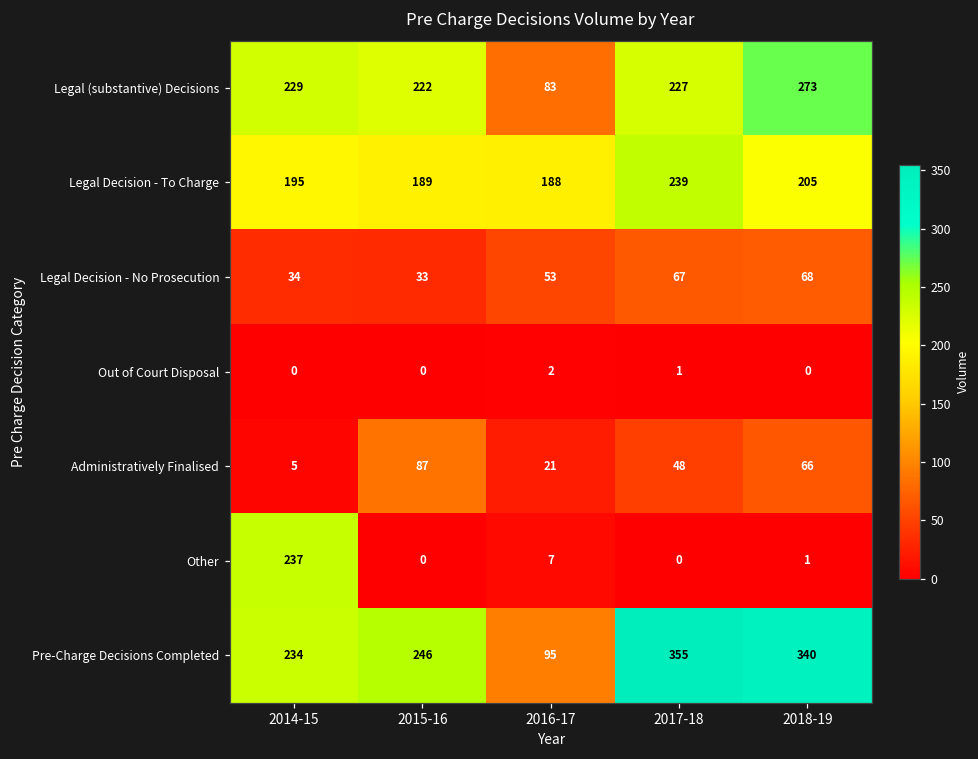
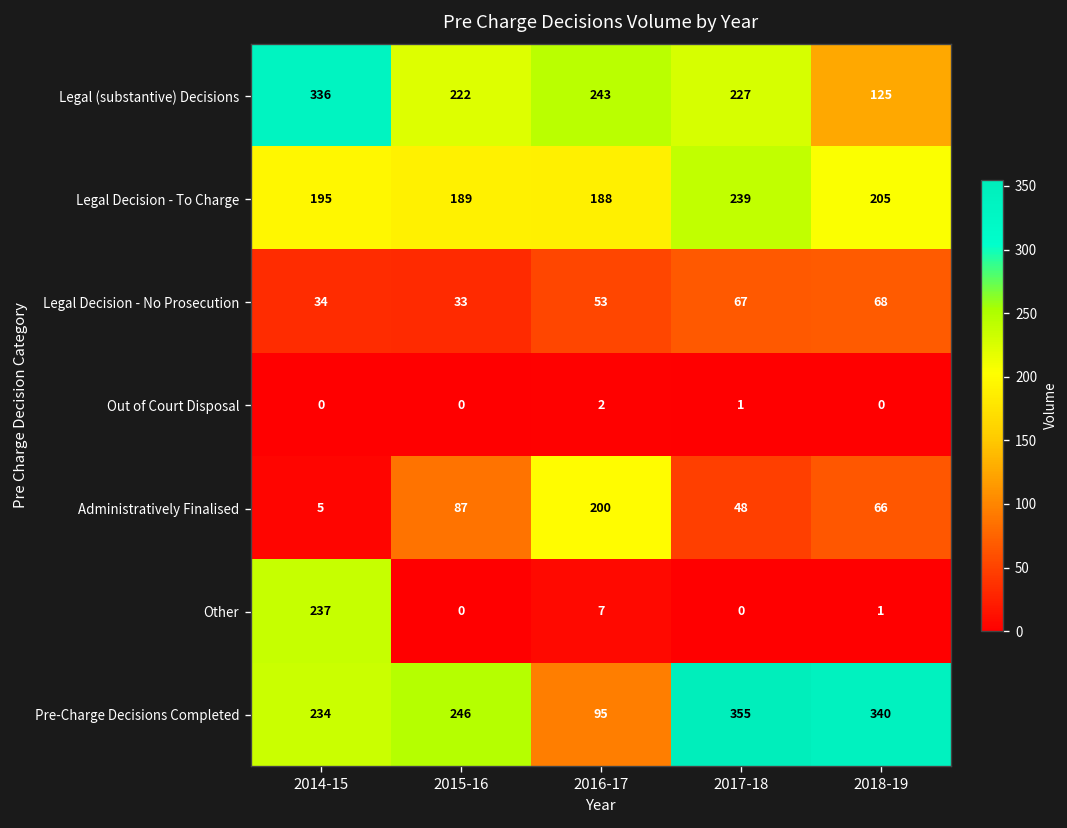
  {
    "Legal (substantive) Decisions": {
-     "2014-15": 229,
+     "2014-15": 336,
      "2015-16": 222,
-     "2016-17": 83,
+     "2016-17": 243,
      "2017-18": 227,
-     "2018-19": 273
+     "2018-19": 125
    },
    "Legal Decision - To Charge": {
      "2014-15": 195,
      "2015-16": 189,
      "2016-17": 188,
      "2017-18": 239,
      "2018-19": 205
    },
    "Legal Decision - No Prosecution": {
      "2014-15": 34,
      "2015-16": 33,
      "2016-17": 53,
      "2017-18": 67,
      "2018-19": 68
    },
    "Out of Court Disposal": {
      "2014-15": 0,
      "2015-16": 0,
      "2016-17": 2,
      "2017-18": 1,
      "2018-19": 0
    },
    "Administratively Finalised": {
      "2014-15": 5,
      "2015-16": 87,
-     "2016-17": 21,
+     "2016-17": 200,
      "2017-18": 48,
      "2018-19": 66
    },
    "Other": {
      "2014-15": 237,
      "2015-16": 0,
      "2016-17": 7,
      "2017-18": 0,
      "2018-19": 1
    },
    "Pre-Charge Decisions Completed": {
      "2014-15": 234,
      "2015-16": 246,
      "2016-17": 95,
      "2017-18": 355,
      "2018-19": 340
    }
  }
